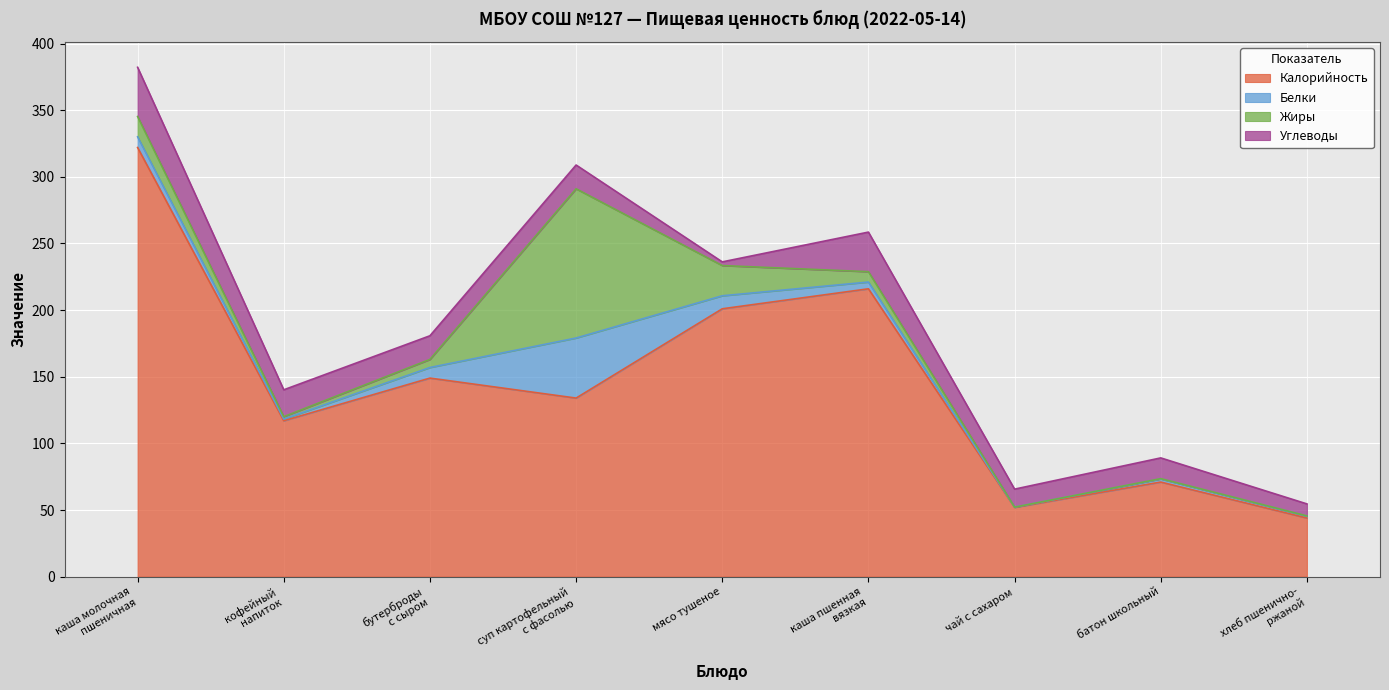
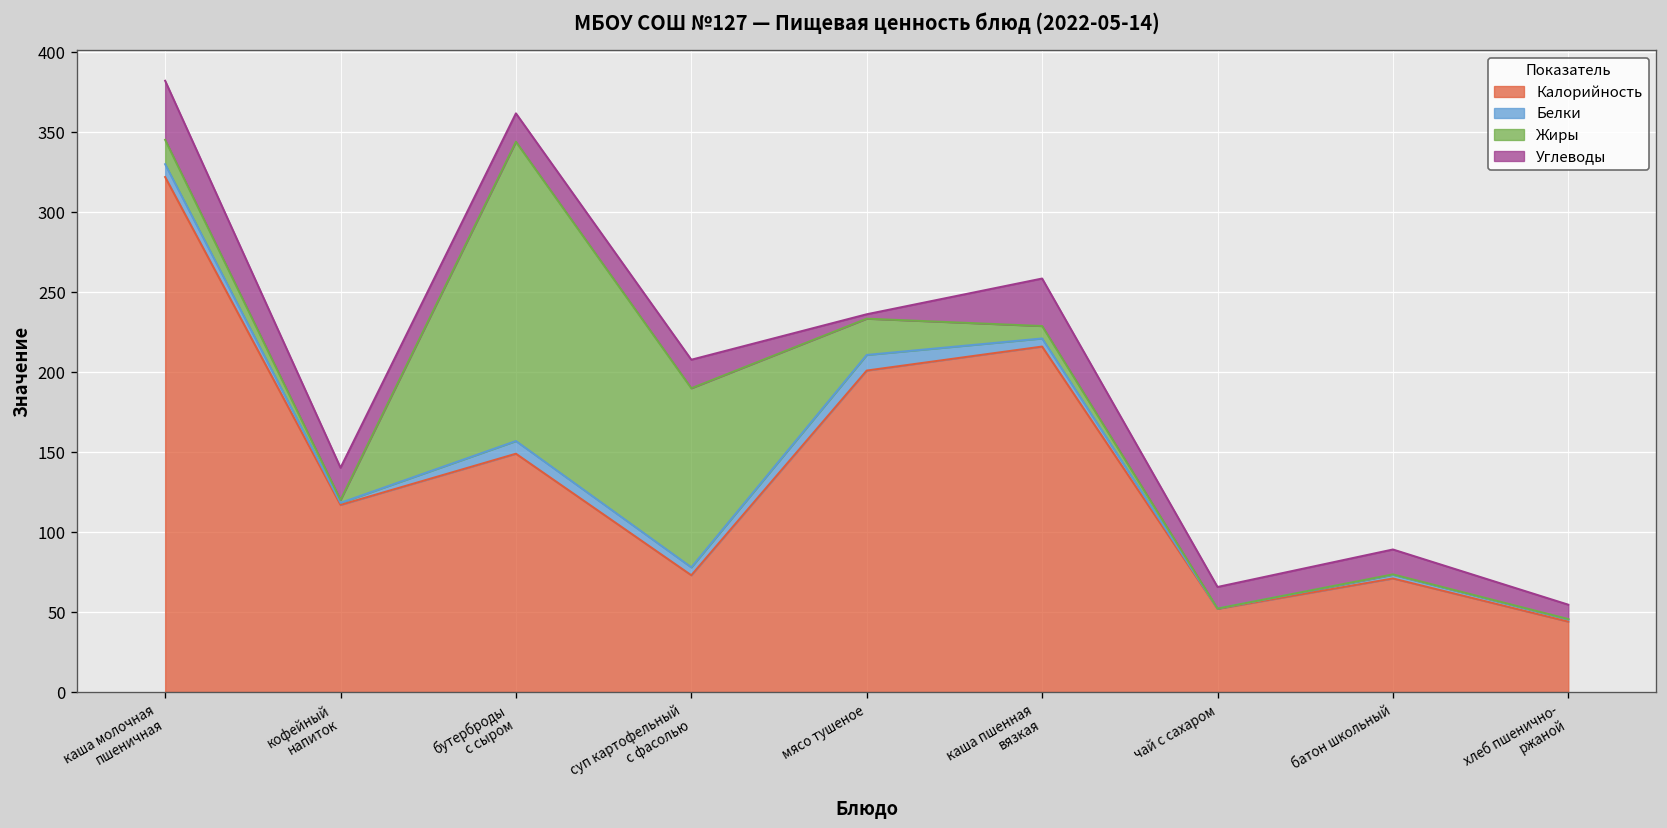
  {
    "Калорийность": {
      "каша молочная пшеничная": 322,
      "бутерброды с сыром": 149,
-     "суп картофельный с фасолью": 134,
+     "суп картофельный с фасолью": 73,
      "мясо тушеное": 201,
      "каша пшенная вязкая": 216,
      "батон школьный": 71
    },
    "Белки": {
      "каша молочная пшеничная": 8,
      "бутерброды с сыром": 8,
-     "суп картофельный с фасолью": 45,
+     "суп картофельный с фасолью": 5,
      "мясо тушеное": 10,
      "каша пшенная вязкая": 5
    },
    "Жиры": {
      "каша молочная пшеничная": 15,
-     "бутерброды с сыром": 6,
+     "бутерброды с сыром": 187,
      "суп картофельный с фасолью": 112,
      "мясо тушеное": 23,
      "каша пшенная вязкая": 8
    },
    "Углеводы": {
      "каша молочная пшеничная": 37,
      "кофейный напиток": 20,
      "бутерброды с сыром": 18,
      "суп картофельный с фасолью": 18,
      "мясо тушеное": 3,
      "каша пшенная вязкая": 30,
      "чай с сахаром": 14,
      "батон школьный": 16,
      "хлеб пшенично- ржаной": 9
    }
  }
